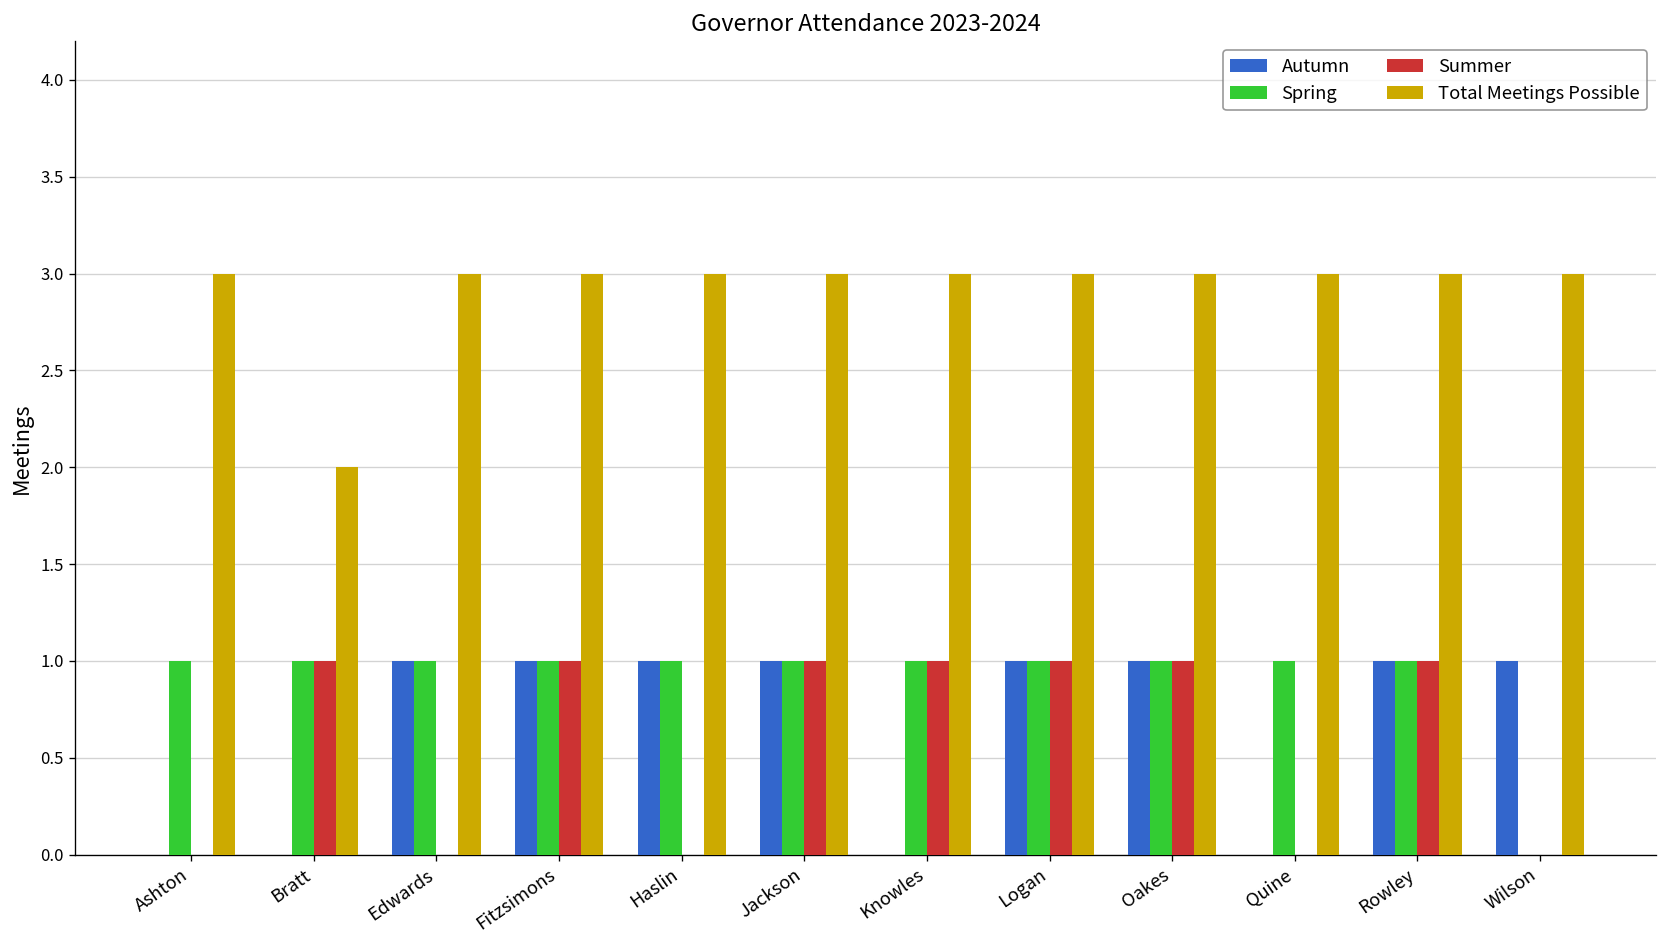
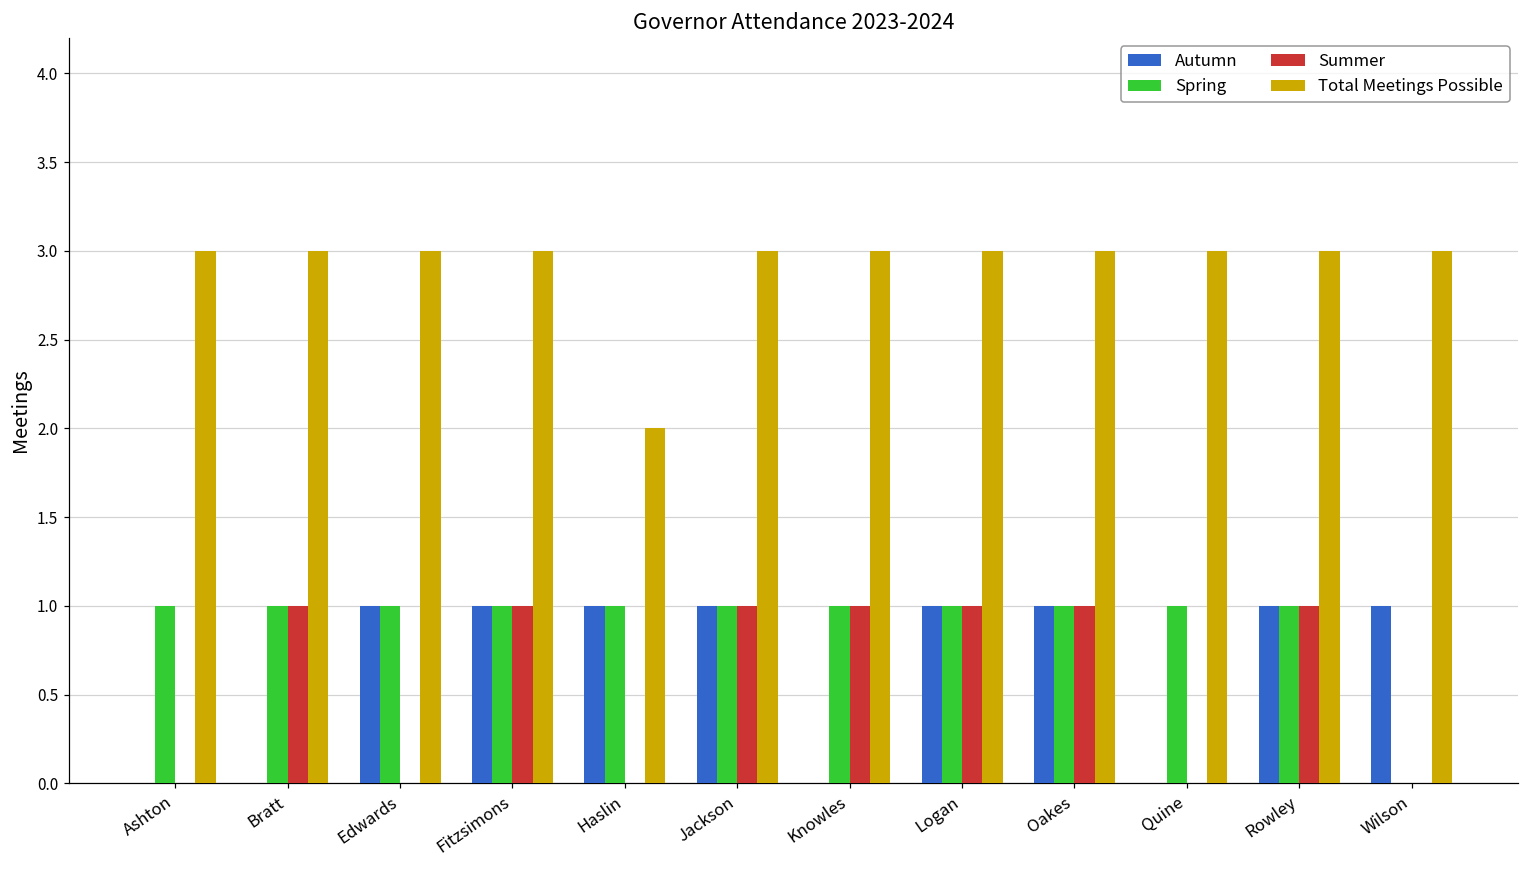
  {
    "Autumn": {
      "Ashton": 0,
      "Bratt": 0,
      "Edwards": 1,
      "Fitzsimons": 1,
      "Haslin": 1,
      "Jackson": 1,
      "Knowles": 0,
      "Logan": 1,
      "Oakes": 1,
      "Quine": 0,
      "Rowley": 1,
      "Wilson": 1
    },
    "Spring": {
      "Ashton": 1,
      "Bratt": 1,
      "Edwards": 1,
      "Fitzsimons": 1,
      "Haslin": 1,
      "Jackson": 1,
      "Knowles": 1,
      "Logan": 1,
      "Oakes": 1,
      "Quine": 1,
      "Rowley": 1,
      "Wilson": 0
    },
    "Summer": {
      "Ashton": 0,
      "Bratt": 1,
      "Edwards": 0,
      "Fitzsimons": 1,
      "Haslin": 0,
      "Jackson": 1,
      "Knowles": 1,
      "Logan": 1,
      "Oakes": 1,
      "Quine": 0,
      "Rowley": 1,
      "Wilson": 0
    },
    "Total Meetings Possible": {
      "Ashton": 3,
-     "Bratt": 2,
+     "Bratt": 3,
      "Edwards": 3,
      "Fitzsimons": 3,
-     "Haslin": 3,
+     "Haslin": 2,
      "Jackson": 3,
      "Knowles": 3,
      "Logan": 3,
      "Oakes": 3,
      "Quine": 3,
      "Rowley": 3,
      "Wilson": 3
    }
  }
